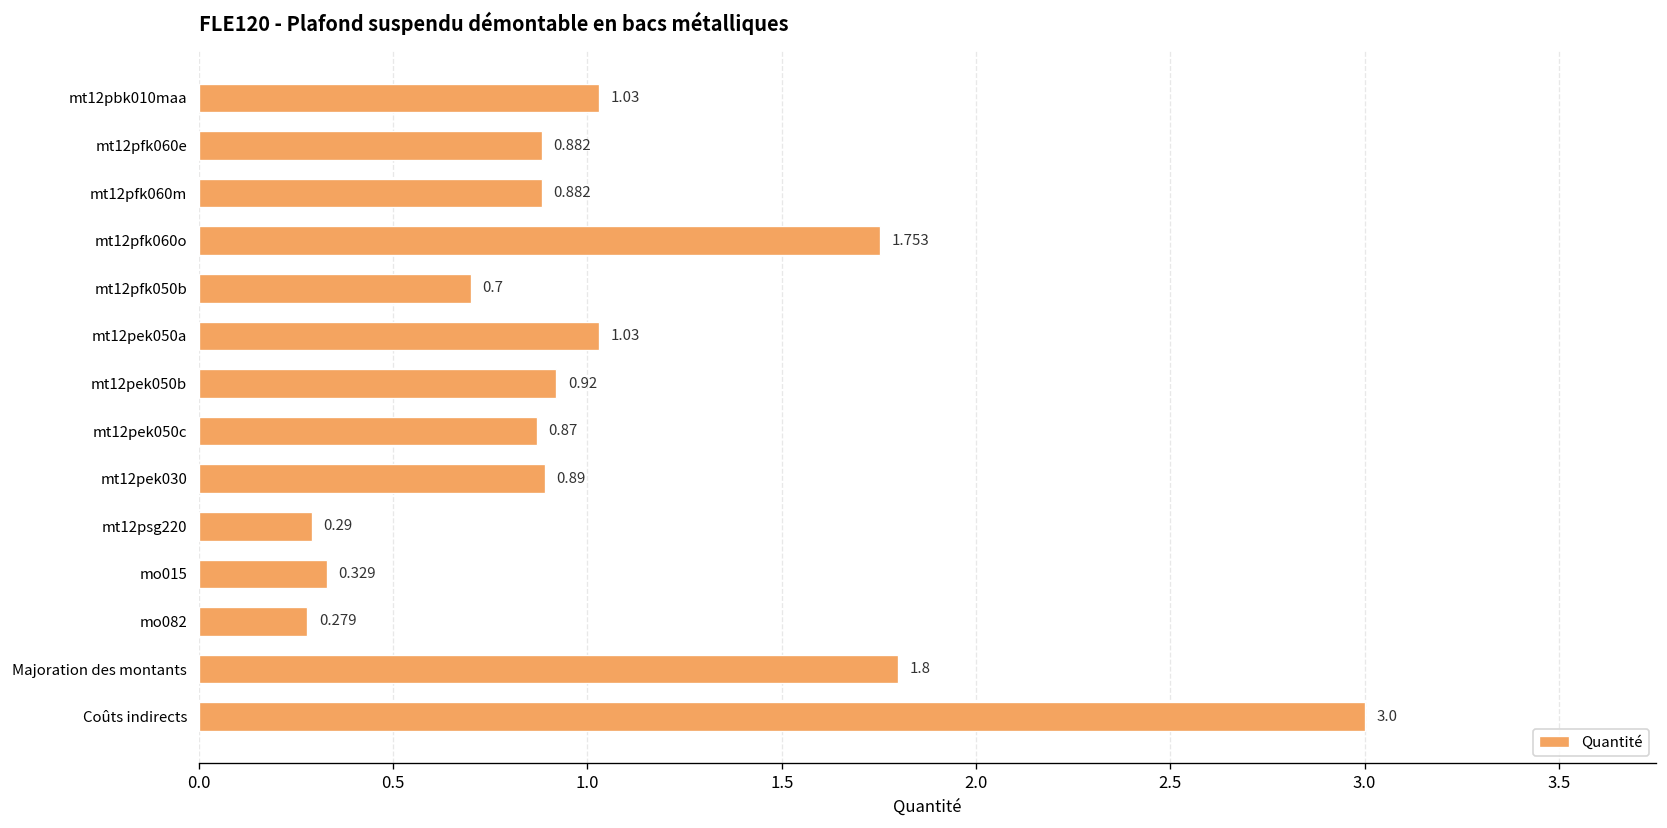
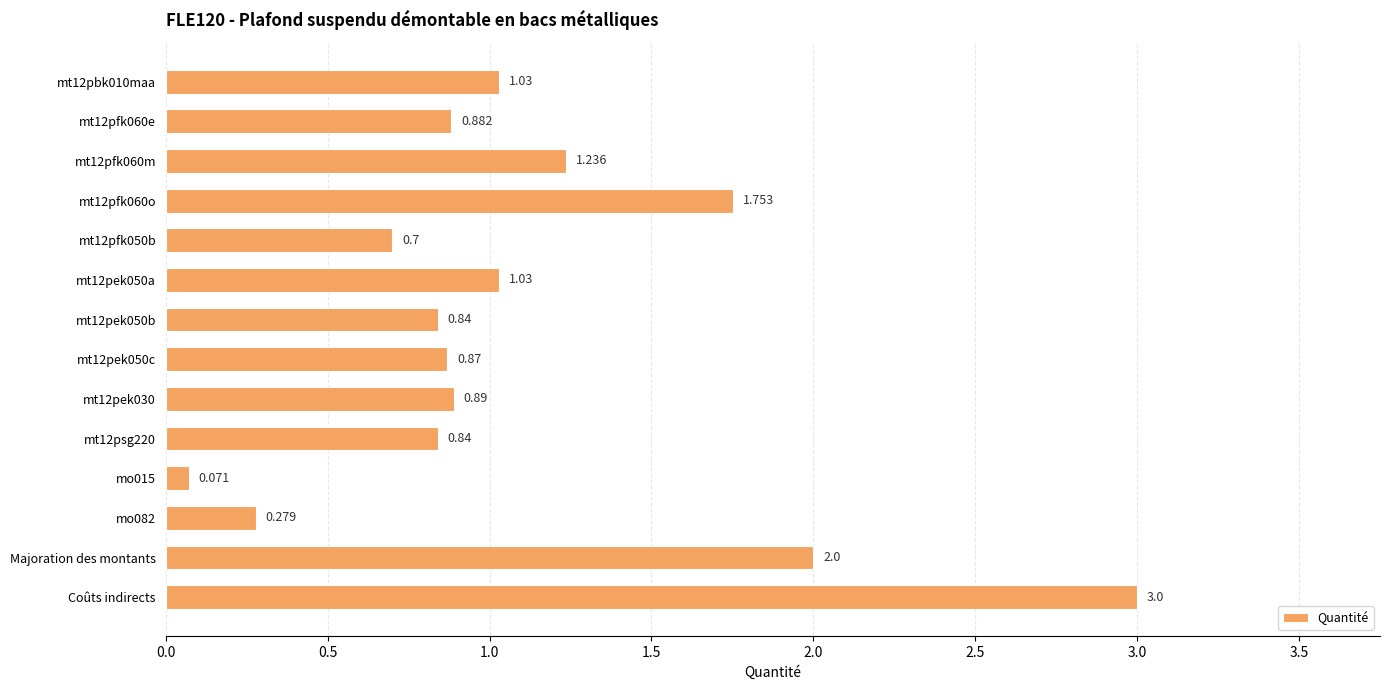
  {
    "mt12pbk010maa": 1.03,
    "mt12pfk060e": 0.882,
-   "mt12pfk060m": 0.882,
+   "mt12pfk060m": 1.236,
    "mt12pfk060o": 1.753,
    "mt12pfk050b": 0.7,
    "mt12pek050a": 1.03,
-   "mt12pek050b": 0.92,
+   "mt12pek050b": 0.84,
    "mt12pek050c": 0.87,
    "mt12pek030": 0.89,
-   "mt12psg220": 0.29,
-   "mo015": 0.329,
+   "mt12psg220": 0.84,
+   "mo015": 0.071,
    "mo082": 0.279,
-   "Majoration des montants": 1.8,
+   "Majoration des montants": 2.0,
    "Coûts indirects": 3.0
  }
